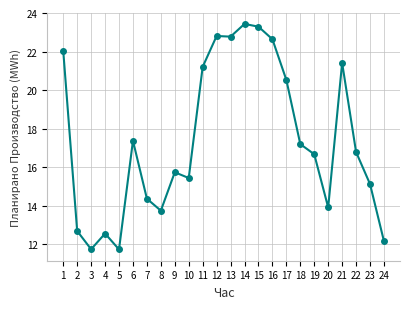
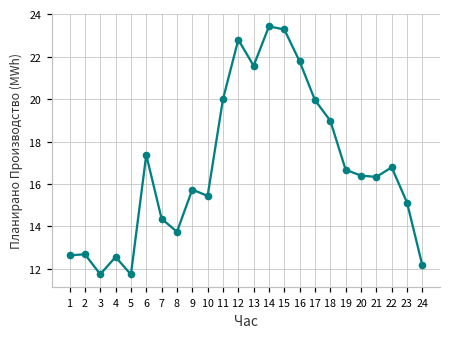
  {
-   "1": 22.0,
+   "1": 12.6,
    "2": 12.7,
    "3": 11.7,
    "4": 12.6,
    "5": 11.7,
    "6": 17.4,
    "7": 14.4,
    "8": 13.7,
    "9": 15.7,
    "10": 15.4,
-   "11": 21.2,
+   "11": 20.0,
    "12": 22.8,
-   "13": 22.8,
+   "13": 21.6,
    "14": 23.4,
    "15": 23.3,
-   "16": 22.6,
-   "17": 20.5,
-   "18": 17.2,
+   "16": 21.8,
+   "17": 20.0,
+   "18": 19.0,
    "19": 16.7,
-   "20": 13.9,
-   "21": 21.4,
+   "20": 16.4,
+   "21": 16.3,
    "22": 16.8,
    "23": 15.1,
    "24": 12.2
  }
